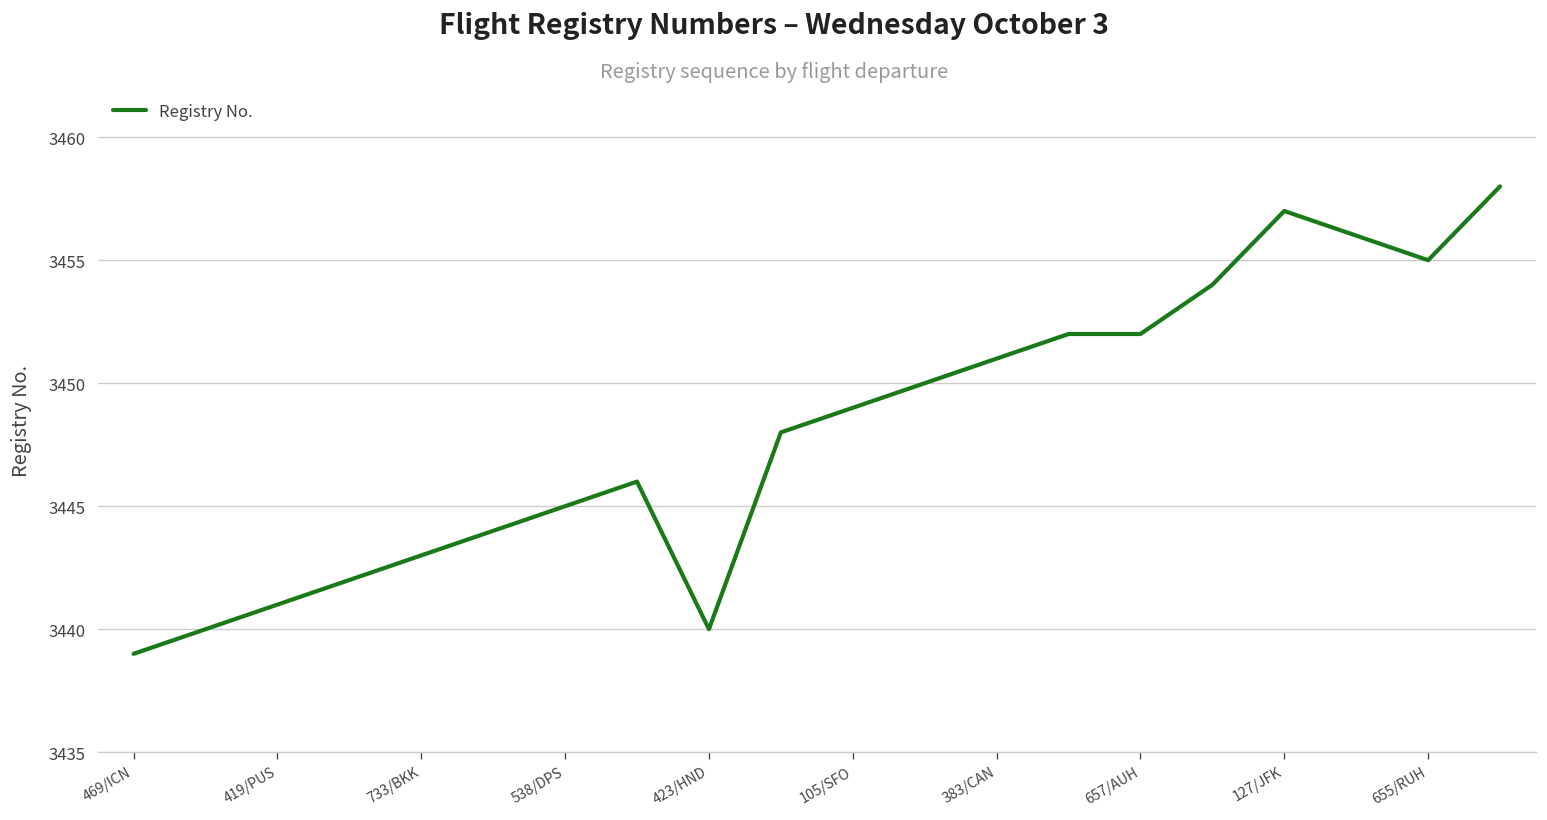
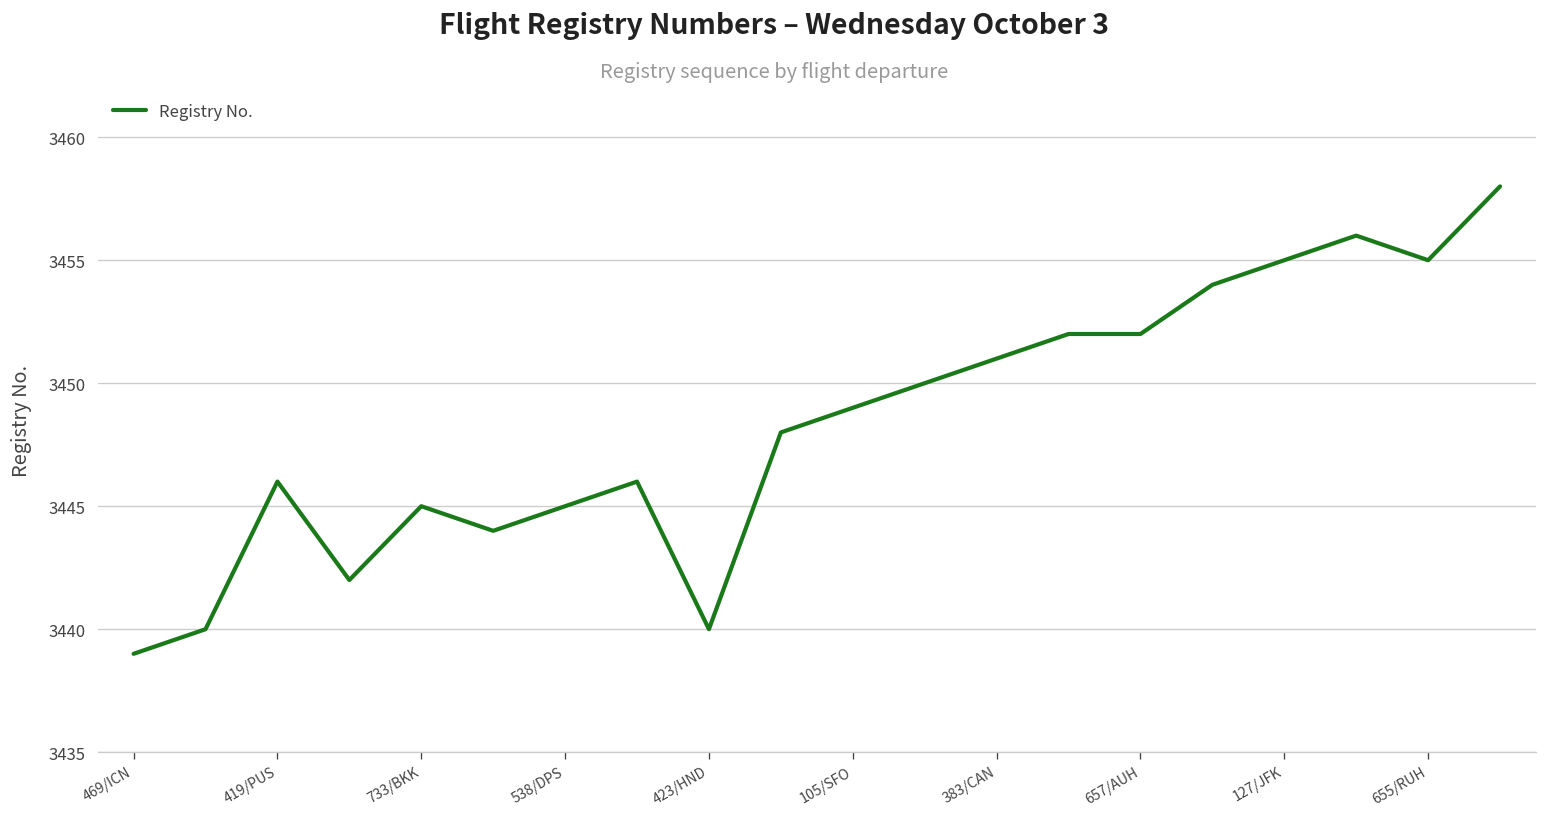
  {
    "469/ICN": 3439,
-   "419/PUS": 3441,
-   "733/BKK": 3443,
+   "419/PUS": 3446,
+   "733/BKK": 3445,
    "538/DPS": 3445,
    "423/HND": 3440,
    "105/SFO": 3449,
    "383/CAN": 3451,
    "657/AUH": 3452,
-   "127/JFK": 3457,
+   "127/JFK": 3455,
    "655/RUH": 3455
  }
